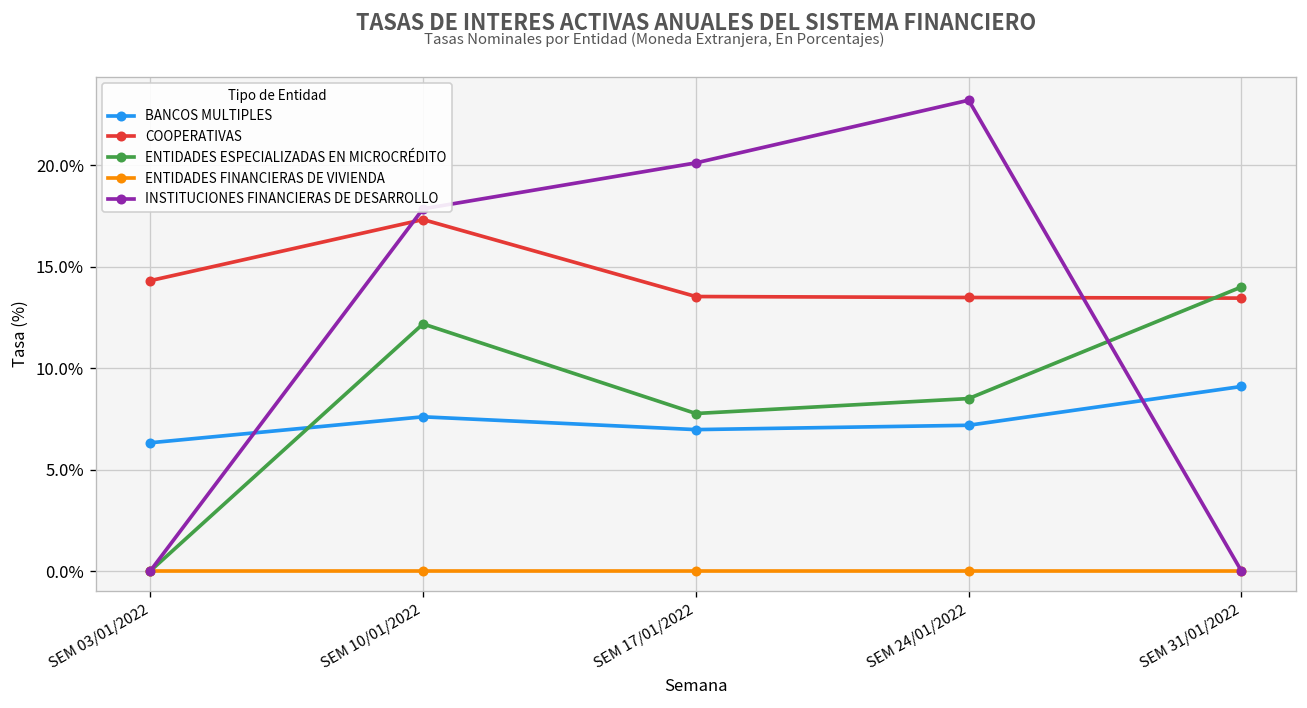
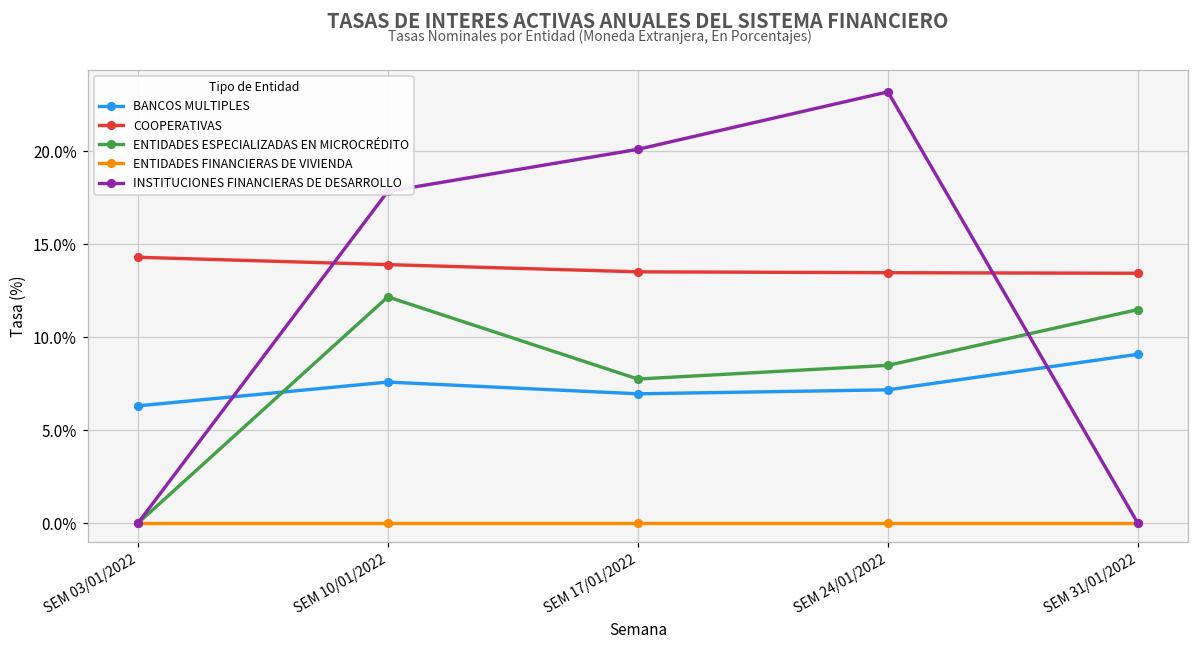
  {
    "BANCOS MULTIPLES": {
      "SEM 03/01/2022": "6.3%",
      "SEM 10/01/2022": "7.6%",
      "SEM 17/01/2022": "7.0%",
      "SEM 24/01/2022": "7.2%",
      "SEM 31/01/2022": "9.1%"
    },
    "COOPERATIVAS": {
      "SEM 03/01/2022": "14.3%",
-     "SEM 10/01/2022": "17.3%",
+     "SEM 10/01/2022": "13.9%",
      "SEM 17/01/2022": "13.5%",
      "SEM 24/01/2022": "13.5%",
      "SEM 31/01/2022": "13.5%"
    },
    "ENTIDADES ESPECIALIZADAS EN MICROCRÉDITO": {
      "SEM 10/01/2022": "12.2%",
      "SEM 17/01/2022": "7.8%",
      "SEM 24/01/2022": "8.5%",
-     "SEM 31/01/2022": "14.0%"
+     "SEM 31/01/2022": "11.5%"
    },
    "ENTIDADES FINANCIERAS DE VIVIENDA": {
      "SEM 10/01/2022": "0.0%",
      "SEM 17/01/2022": "0.0%",
      "SEM 24/01/2022": "0.0%"
    },
    "INSTITUCIONES FINANCIERAS DE DESARROLLO": {
      "SEM 10/01/2022": "17.9%",
      "SEM 17/01/2022": "20.1%",
      "SEM 24/01/2022": "23.2%"
    }
  }
